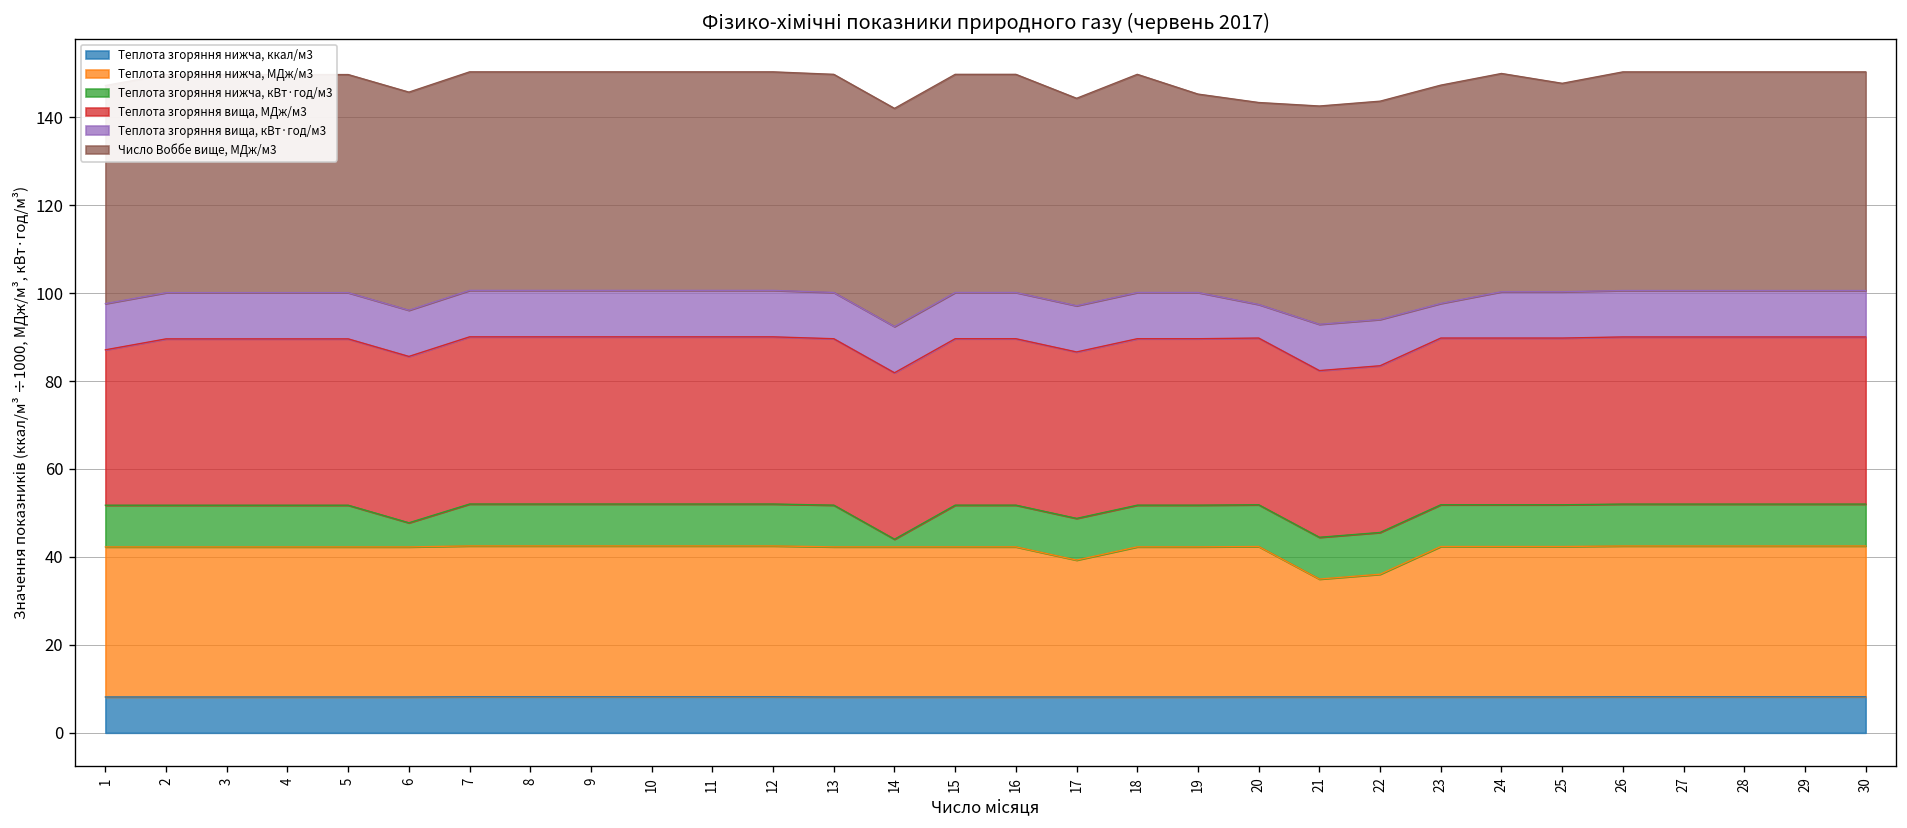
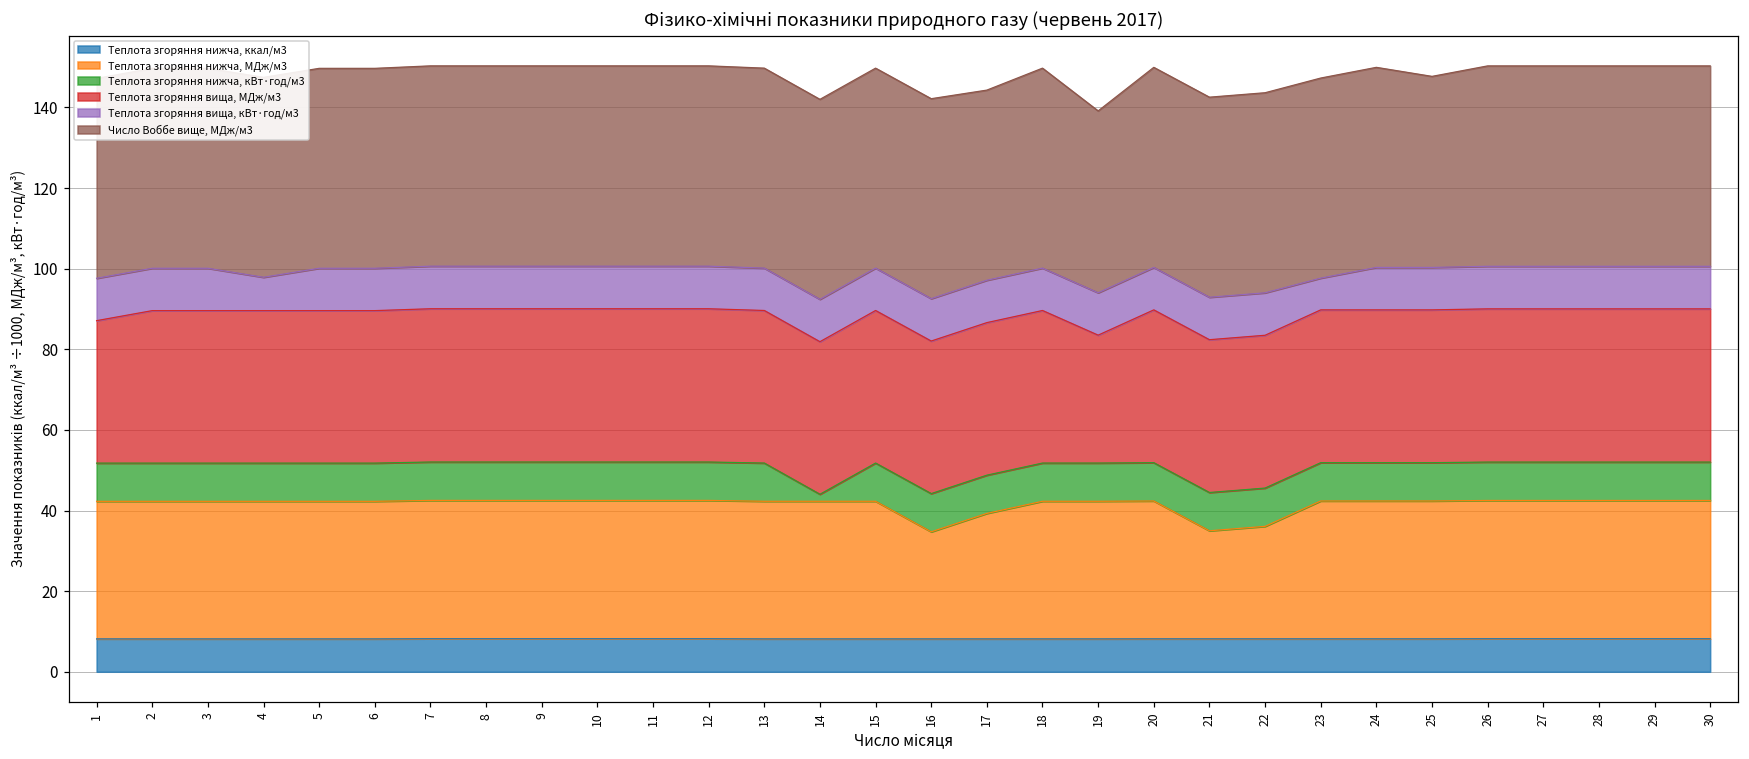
  {
    "Теплота згоряння нижча, ккал/м3": {
      "1": 8,
      "2": 8,
      "3": 8,
      "4": 8,
      "5": 8,
      "6": 8,
      "7": 8,
      "8": 8,
      "9": 8,
      "10": 8,
      "11": 8,
      "12": 8,
      "13": 8,
      "14": 8,
      "15": 8,
      "16": 8,
      "17": 8,
      "18": 8,
      "19": 8,
      "20": 8,
      "21": 8,
      "22": 8,
      "23": 8,
      "24": 8,
      "25": 8,
      "26": 8,
      "27": 8,
      "28": 8,
      "29": 8,
      "30": 8
    },
    "Теплота згоряння нижча, МДж/м3": {
      "1": 34,
      "2": 34,
      "3": 34,
      "4": 34,
      "5": 34,
      "6": 34,
      "7": 34,
      "8": 34,
      "9": 34,
      "10": 34,
      "11": 34,
      "12": 34,
      "13": 34,
      "14": 34,
      "15": 34,
-     "16": 34,
+     "16": 27,
      "17": 31,
      "18": 34,
      "19": 34,
      "20": 34,
      "21": 27,
      "22": 28,
      "23": 34,
      "24": 34,
      "25": 34,
      "26": 34,
      "27": 34,
      "28": 34,
      "29": 34,
      "30": 34
    },
    "Теплота згоряння нижча, кВт·год/м3": {
      "1": 9,
      "2": 9,
      "3": 9,
      "4": 9,
      "5": 9,
-     "6": 5,
+     "6": 9,
      "7": 10,
      "8": 10,
      "9": 10,
      "10": 10,
      "11": 10,
      "12": 10,
      "13": 9,
      "14": 2,
      "15": 9,
      "16": 9,
      "17": 9,
      "18": 9,
      "19": 9,
      "20": 10,
      "21": 10,
      "22": 10,
      "23": 10,
      "24": 10,
      "25": 10,
      "26": 10,
      "27": 10,
      "28": 10,
      "29": 10,
      "30": 10
    },
    "Теплота згоряння вища, МДж/м3": {
      "1": 35,
      "2": 38,
      "3": 38,
      "4": 38,
      "5": 38,
      "6": 38,
      "7": 38,
      "8": 38,
      "9": 38,
      "10": 38,
      "11": 38,
      "12": 38,
      "13": 38,
      "14": 38,
      "15": 38,
      "16": 38,
      "17": 38,
      "18": 38,
-     "19": 38,
+     "19": 32,
      "20": 38,
      "21": 38,
      "22": 38,
      "23": 38,
      "24": 38,
      "25": 38,
      "26": 38,
      "27": 38,
      "28": 38,
      "29": 38,
      "30": 38
    },
    "Теплота згоряння вища, кВт·год/м3": {
      "1": 11,
      "2": 11,
      "3": 11,
-     "4": 11,
+     "4": 8,
      "5": 11,
      "6": 11,
      "7": 11,
      "8": 11,
      "9": 11,
      "10": 11,
      "11": 11,
      "12": 11,
      "13": 11,
      "14": 11,
      "15": 11,
      "16": 11,
      "17": 11,
      "18": 11,
      "19": 11,
-     "20": 8,
+     "20": 11,
      "21": 11,
      "22": 11,
      "23": 8,
      "24": 11,
      "25": 11,
      "26": 11,
      "27": 11,
      "28": 11,
      "29": 11,
      "30": 11
    },
    "Число Воббе вище, МДж/м3": {
      "5": 50,
      "6": 50,
      "7": 50,
      "8": 50,
      "9": 50,
      "10": 50,
      "11": 50,
      "12": 50,
      "13": 50,
      "14": 50,
      "15": 50,
      "16": 50,
      "17": 47,
      "18": 50,
      "19": 45,
-     "20": 46,
+     "20": 50,
      "21": 50,
      "22": 50,
      "23": 50,
      "24": 50,
      "25": 47,
      "26": 50,
      "27": 50,
      "28": 50,
      "29": 50,
      "30": 50
    }
  }
